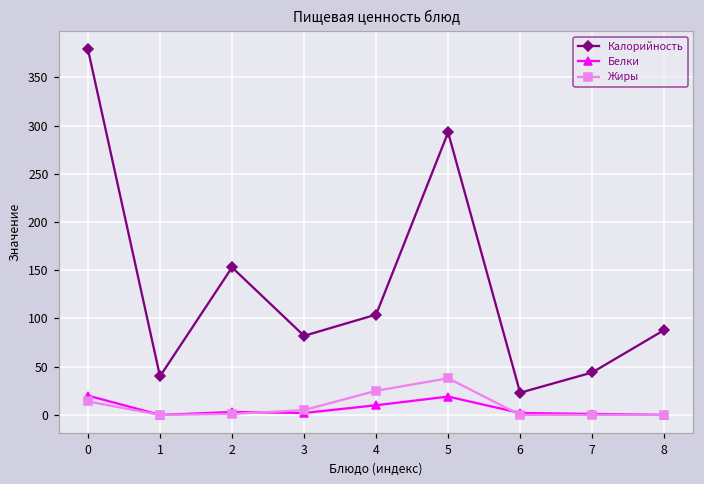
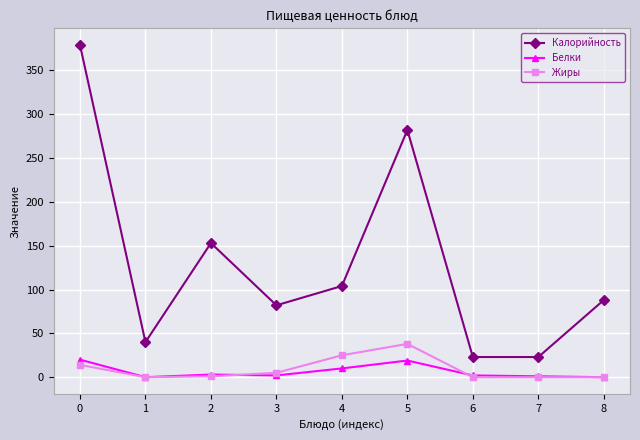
  {
    "Калорийность": {
      "0": 380,
      "1": 40,
      "2": 150,
      "3": 80,
      "4": 100,
-     "5": 290,
+     "5": 280,
      "6": 20,
-     "7": 40,
+     "7": 20,
      "8": 90
    },
    "Белки": {
      "0": 20,
      "3": 0,
      "4": 10,
      "5": 20
    },
    "Жиры": {
      "0": 10,
      "3": 10,
      "4": 30,
      "5": 40
    }
  }
